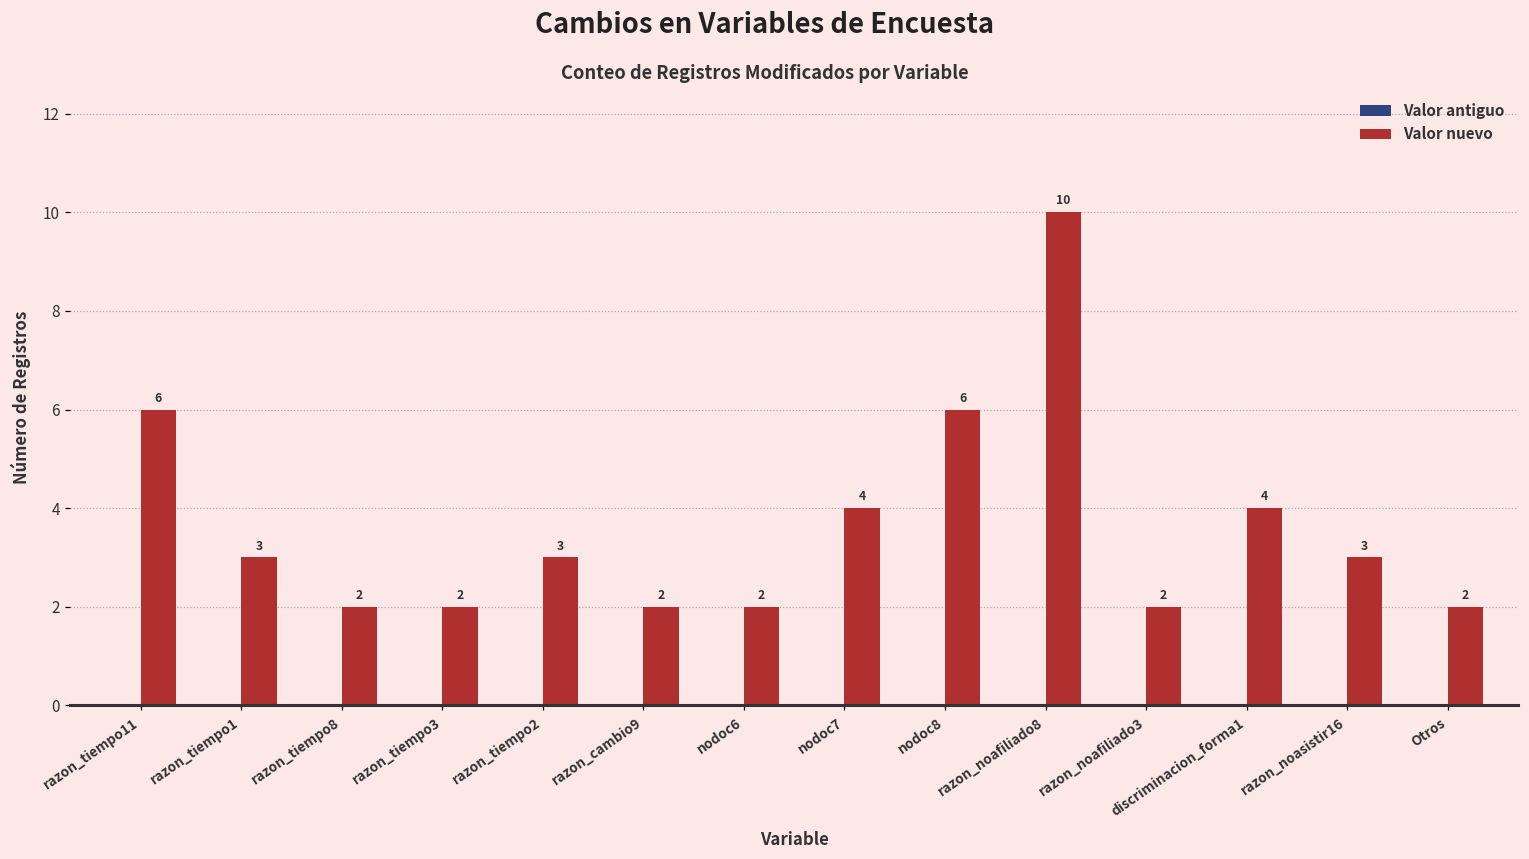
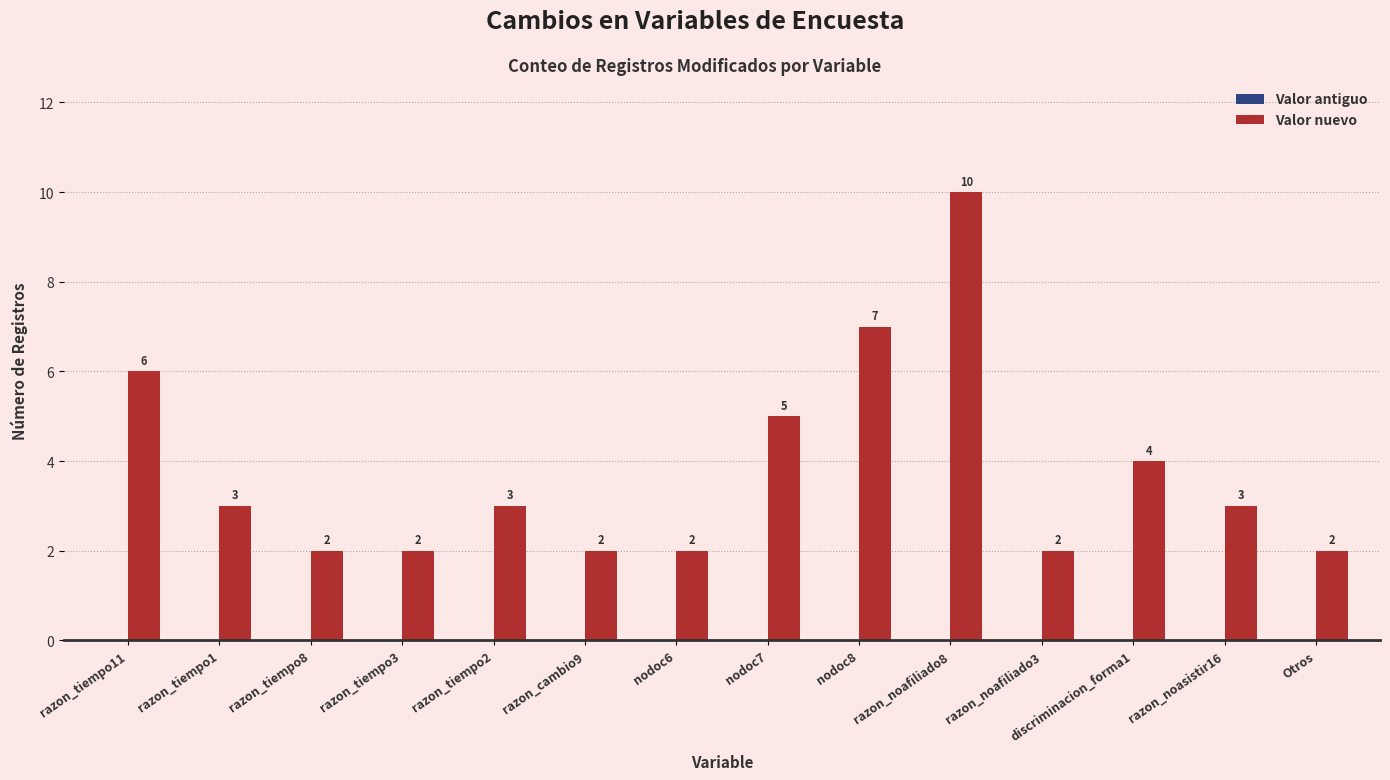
  {
    "Valor antiguo": {
      "razon_tiempo11": 0.0,
      "razon_tiempo1": 0.0,
      "razon_tiempo8": 0.0,
      "razon_tiempo3": 0.0,
      "razon_tiempo2": 0.0,
      "razon_cambio9": 0.0,
      "nodoc6": 0.0,
      "nodoc7": 0.0,
      "nodoc8": 0.0,
      "razon_noafiliado8": 0.0,
      "razon_noafiliado3": 0.0,
      "discriminacion_forma1": 0.0,
      "razon_noasistir16": 0.0,
      "Otros": 0.0
    },
    "Valor nuevo": {
      "razon_tiempo11": 6,
      "razon_tiempo1": 3,
      "razon_tiempo8": 2,
      "razon_tiempo3": 2,
      "razon_tiempo2": 3,
      "razon_cambio9": 2,
      "nodoc6": 2,
-     "nodoc7": 4,
-     "nodoc8": 6,
+     "nodoc7": 5,
+     "nodoc8": 7,
      "razon_noafiliado8": 10,
      "razon_noafiliado3": 2,
      "discriminacion_forma1": 4,
      "razon_noasistir16": 3,
      "Otros": 2
    }
  }
